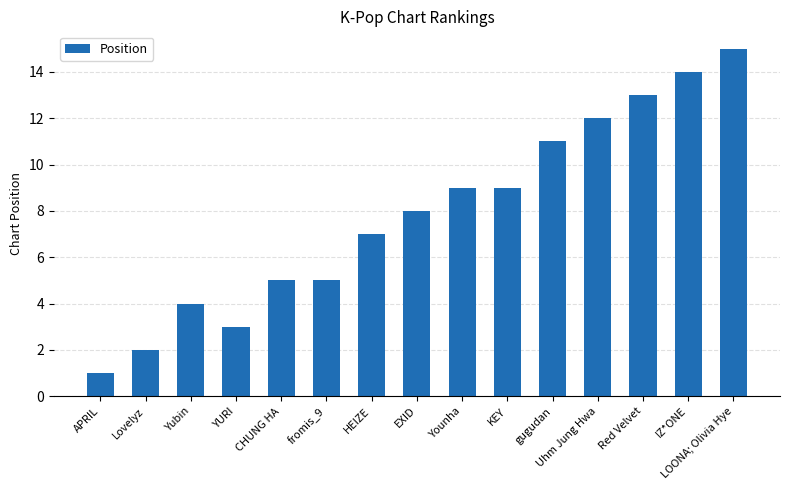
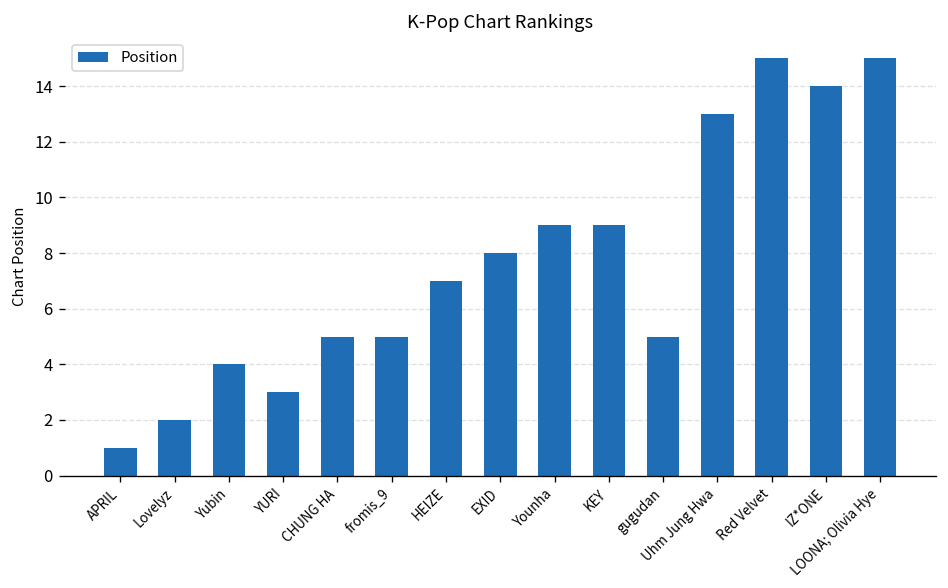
  {
    "APRIL": 1,
    "Lovelyz": 2,
    "Yubin": 4,
    "YURI": 3,
    "CHUNG HA": 5,
    "fromis_9": 5,
    "HEIZE": 7,
    "EXID": 8,
    "Younha": 9,
    "KEY": 9,
-   "gugudan": 11,
-   "Uhm Jung Hwa": 12,
-   "Red Velvet": 13,
+   "gugudan": 5,
+   "Uhm Jung Hwa": 13,
+   "Red Velvet": 15,
    "IZ*ONE": 14,
    "LOONA; Olivia Hye": 15
  }
